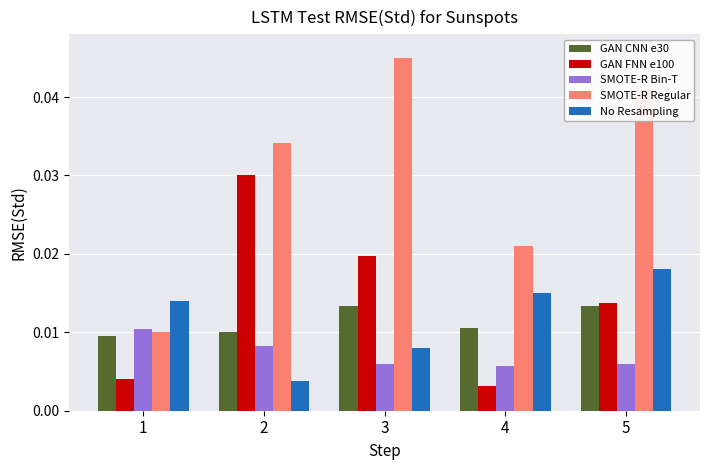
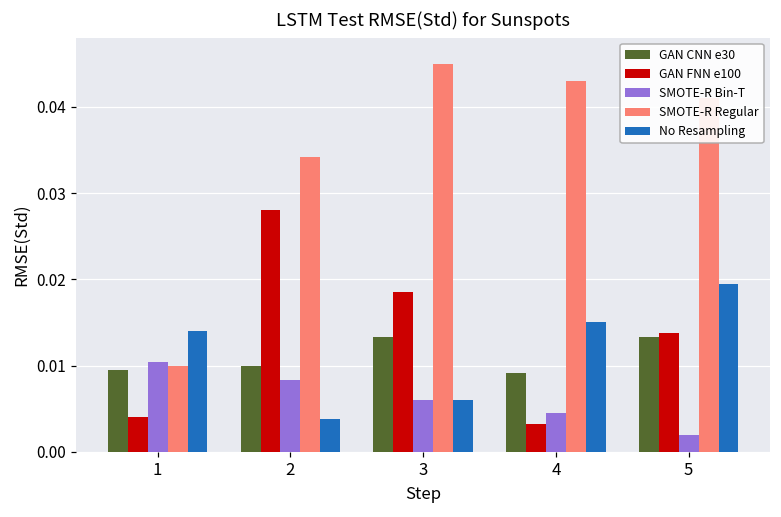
  {
    "GAN CNN e30": {
      "1": 0.010,
      "2": 0.010,
      "3": 0.013,
-     "4": 0.011,
+     "4": 0.009,
      "5": 0.013
    },
    "GAN FNN e100": {
      "1": 0.004,
-     "2": 0.030,
-     "3": 0.020,
+     "2": 0.028,
+     "3": 0.019,
      "4": 0.003,
      "5": 0.014
    },
    "SMOTE-R Bin-T": {
      "1": 0.010,
      "2": 0.008,
      "3": 0.006,
-     "4": 0.006,
-     "5": 0.006
+     "4": 0.005,
+     "5": 0.002
    },
    "SMOTE-R Regular": {
      "1": 0.010,
      "2": 0.034,
      "3": 0.045,
-     "4": 0.021
+     "4": 0.043
    },
    "No Resampling": {
      "1": 0.014,
      "2": 0.004,
-     "3": 0.008,
+     "3": 0.006,
      "4": 0.015,
-     "5": 0.018
+     "5": 0.020
    }
  }
